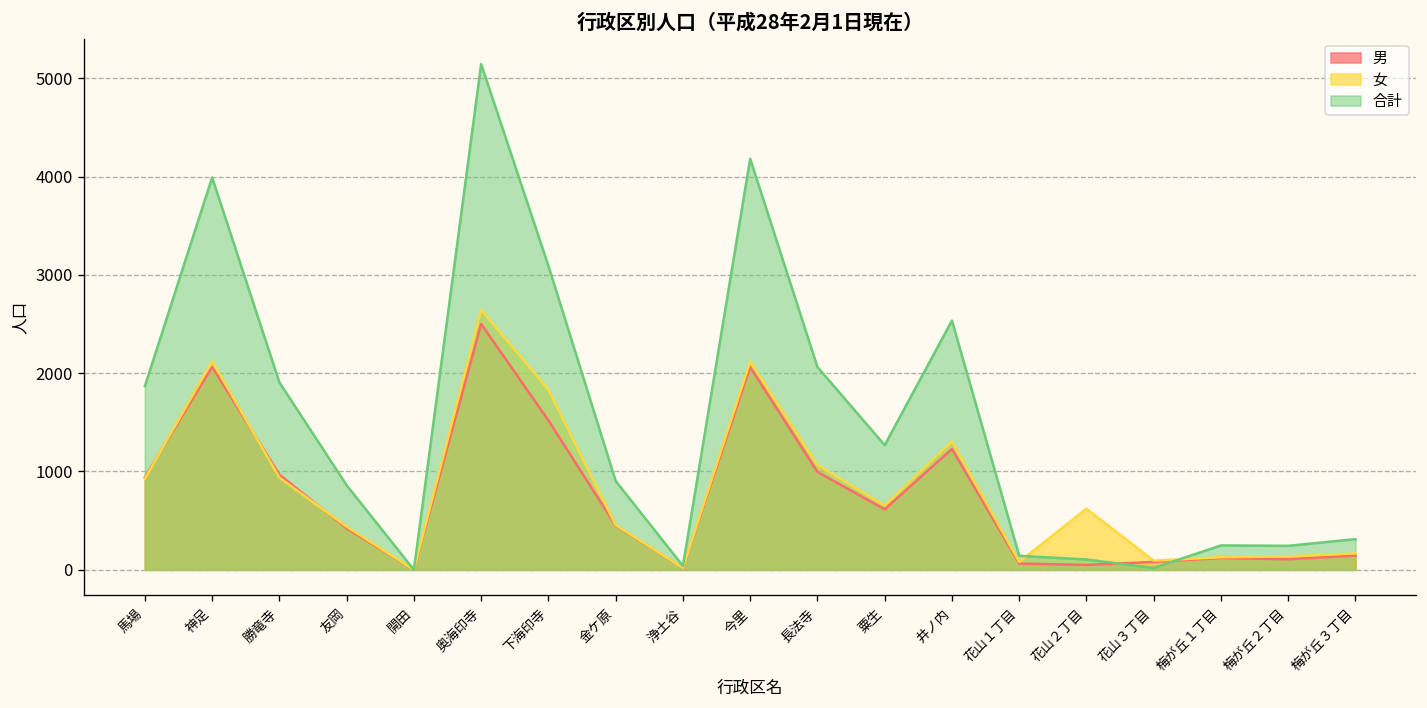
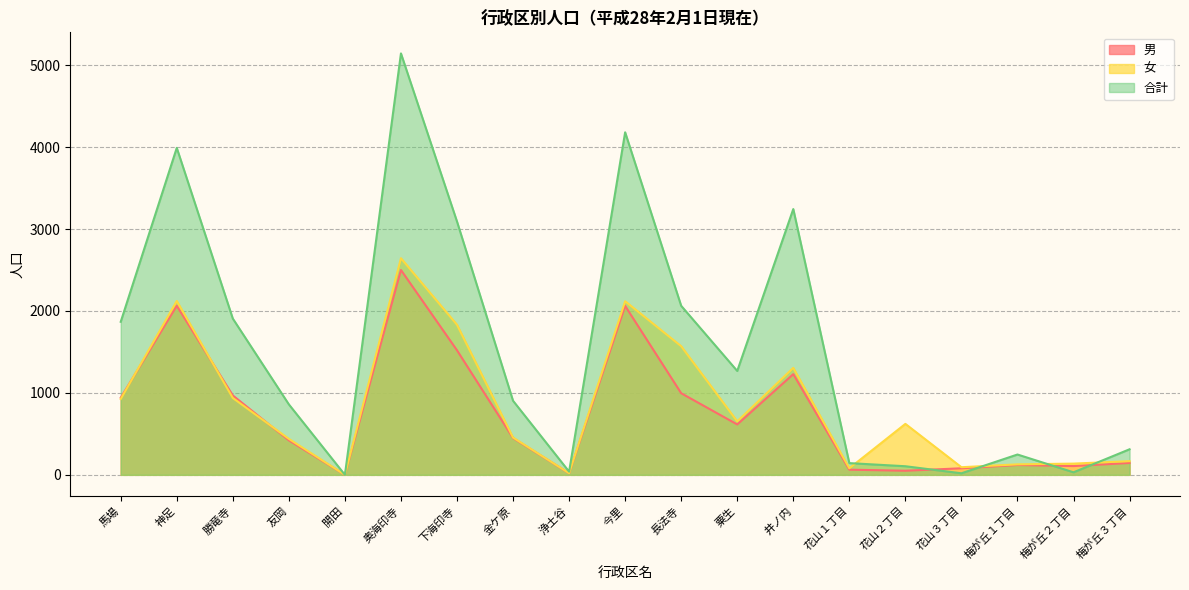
  {
    "男": {
      "神足": 2100,
      "奥海印寺": 2500,
      "下海印寺": 1500,
      "今里": 2100,
      "長法寺": 1000,
      "粟生": 600,
      "井ノ内": 1200,
      "花山２丁目": 100
    },
    "女": {
      "神足": 2100,
      "奥海印寺": 2600,
      "下海印寺": 1800,
      "今里": 2100,
-     "長法寺": 1100,
+     "長法寺": 1600,
      "粟生": 700,
      "井ノ内": 1300,
      "花山２丁目": 600
    },
    "合計": {
      "馬場": 1900,
      "神足": 4000,
      "勝竜寺": 1900,
      "友岡": 900,
      "奥海印寺": 5100,
      "下海印寺": 3100,
      "金ケ原": 900,
      "今里": 4200,
      "長法寺": 2100,
      "粟生": 1300,
-     "井ノ内": 2500,
+     "井ノ内": 3200,
      "花山１丁目": 100,
      "花山２丁目": 100,
      "花山３丁目": 0,
      "梅が丘１丁目": 200,
-     "梅が丘２丁目": 200,
+     "梅が丘２丁目": 0,
      "梅が丘３丁目": 300
    }
  }
